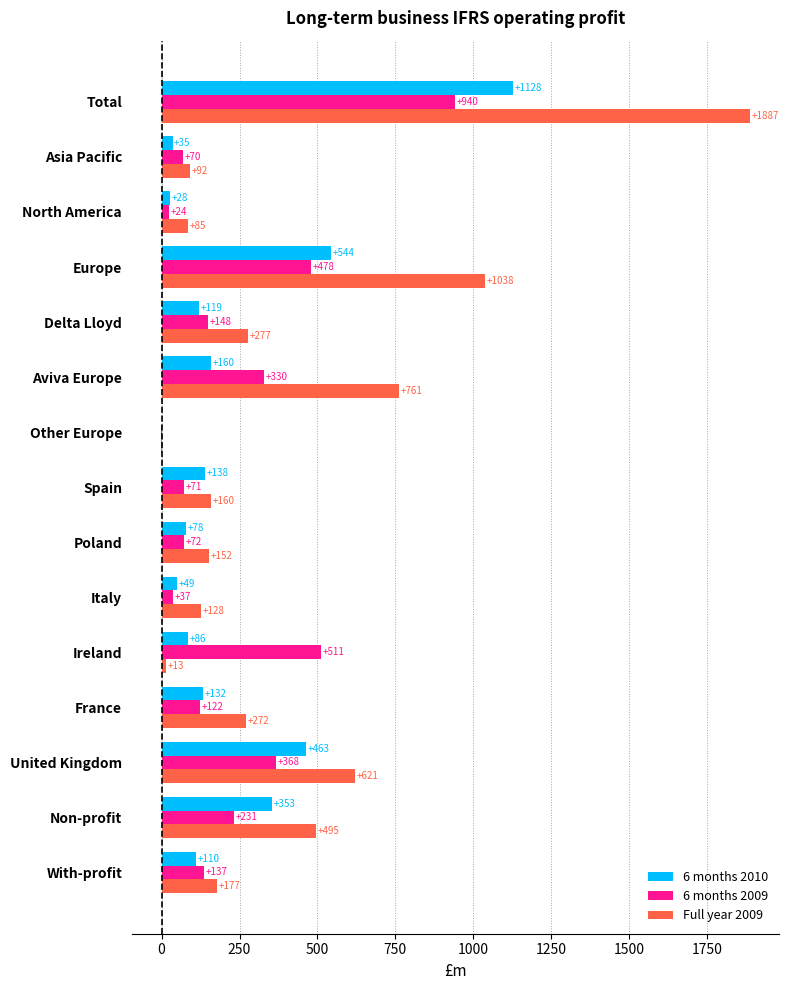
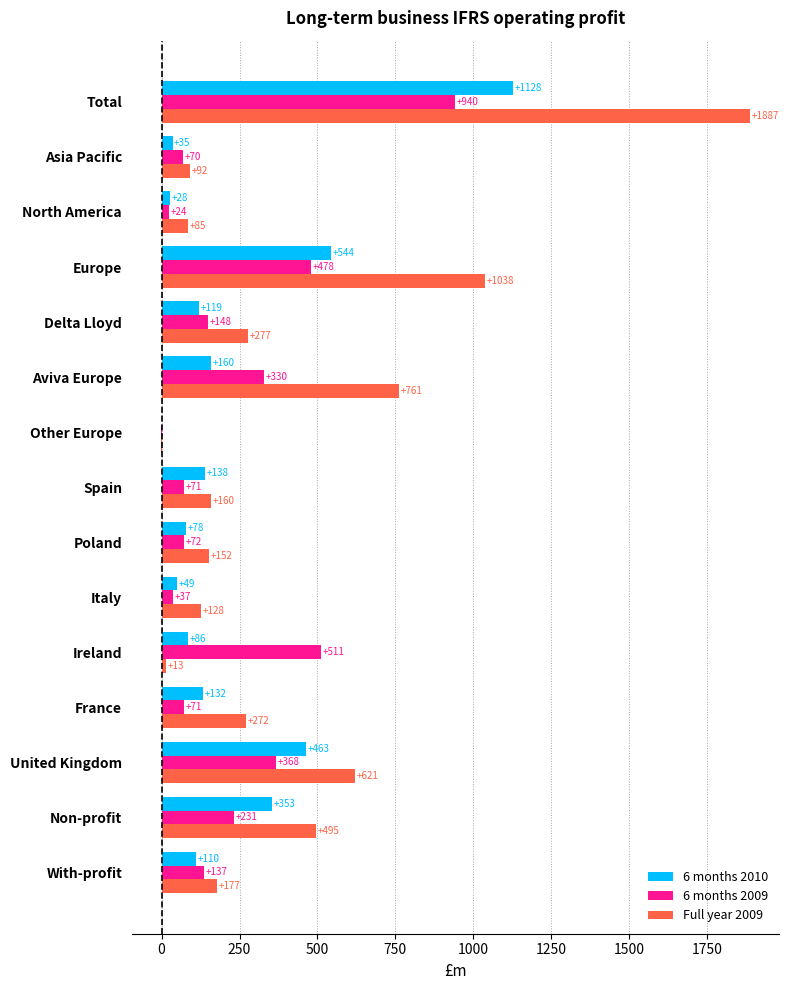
  {
    "6 months 2010": {
      "Total": "+1128",
      "Asia Pacific": "+35",
      "North America": "+28",
      "Europe": "+544",
      "Delta Lloyd": "+119",
      "Aviva Europe": "+160",
      "Spain": "+138",
      "Poland": "+78",
      "Italy": "+49",
      "Ireland": "+86",
      "France": "+132",
      "United Kingdom": "+463",
      "Non-profit": "+353",
      "With-profit": "+110"
    },
    "6 months 2009": {
      "Total": "+940",
      "Asia Pacific": "+70",
      "North America": "+24",
      "Europe": "+478",
      "Delta Lloyd": "+148",
      "Aviva Europe": "+330",
      "Spain": "+71",
      "Poland": "+72",
      "Italy": "+37",
      "Ireland": "+511",
-     "France": "+122",
+     "France": "+71",
      "United Kingdom": "+368",
      "Non-profit": "+231",
      "With-profit": "+137"
    },
    "Full year 2009": {
      "Total": "+1887",
      "Asia Pacific": "+92",
      "North America": "+85",
      "Europe": "+1038",
      "Delta Lloyd": "+277",
      "Aviva Europe": "+761",
      "Spain": "+160",
      "Poland": "+152",
      "Italy": "+128",
      "Ireland": "+13",
      "France": "+272",
      "United Kingdom": "+621",
      "Non-profit": "+495",
      "With-profit": "+177"
    }
  }
